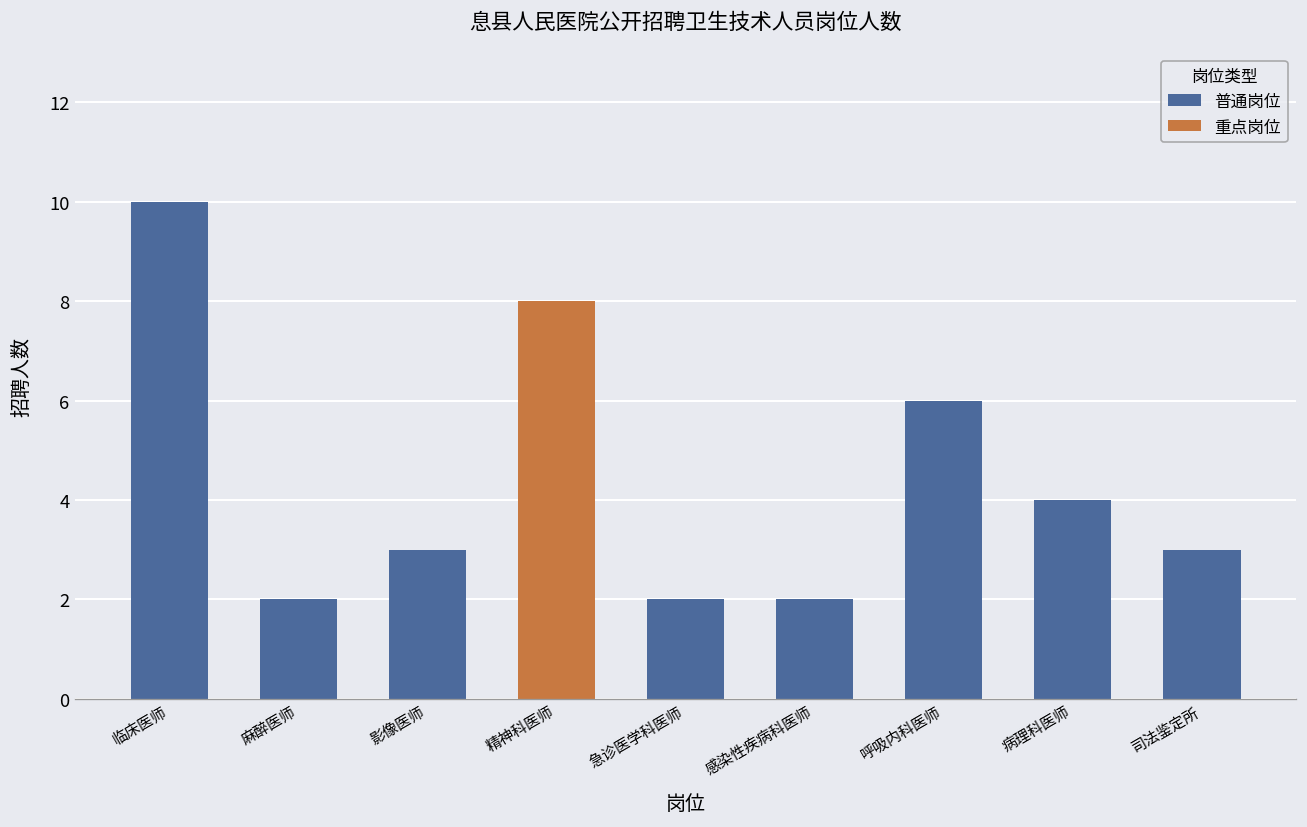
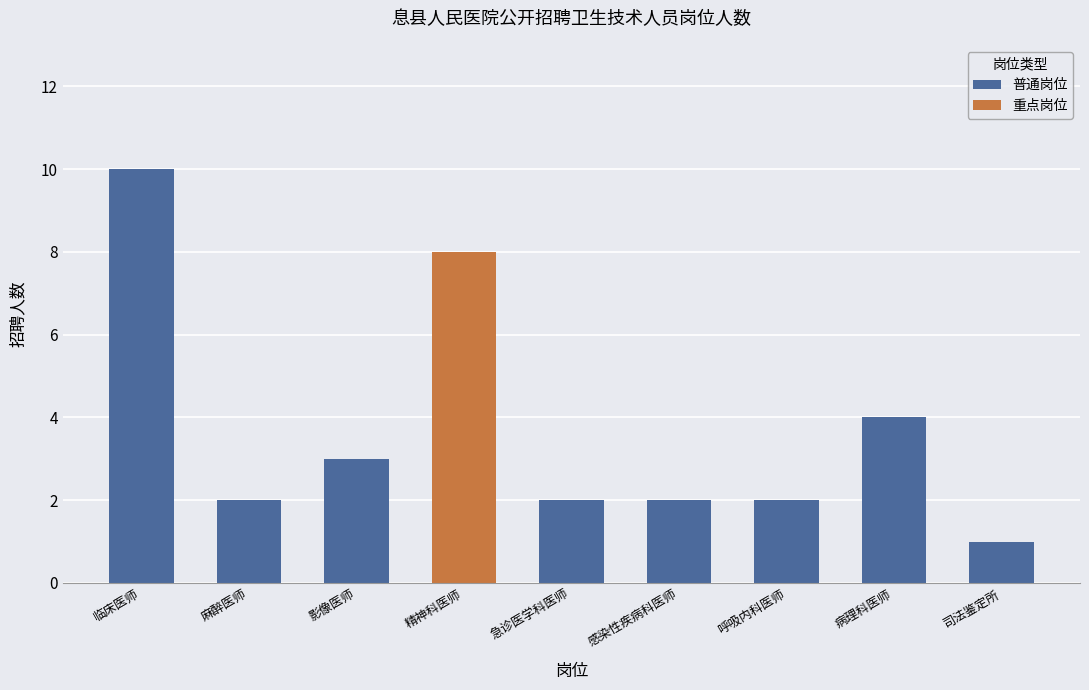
  {
    "临床医师": 10,
    "麻醉医师": 2,
    "影像医师": 3,
    "精神科医师": 8,
    "急诊医学科医师": 2,
    "感染性疾病科医师": 2,
-   "呼吸内科医师": 6,
+   "呼吸内科医师": 2,
    "病理科医师": 4,
-   "司法鉴定所": 3
+   "司法鉴定所": 1
  }
